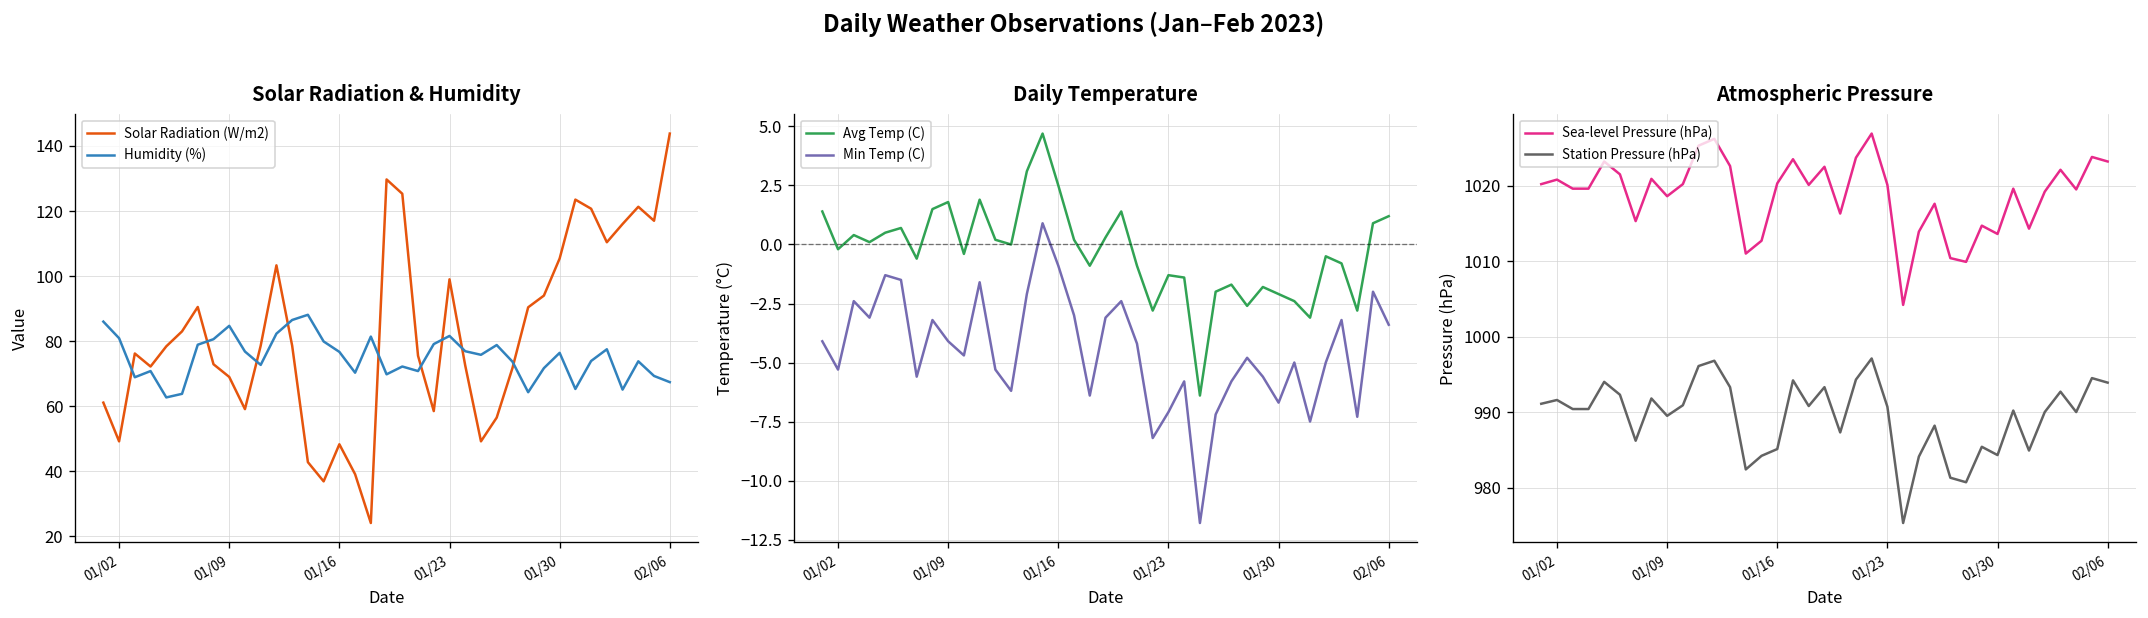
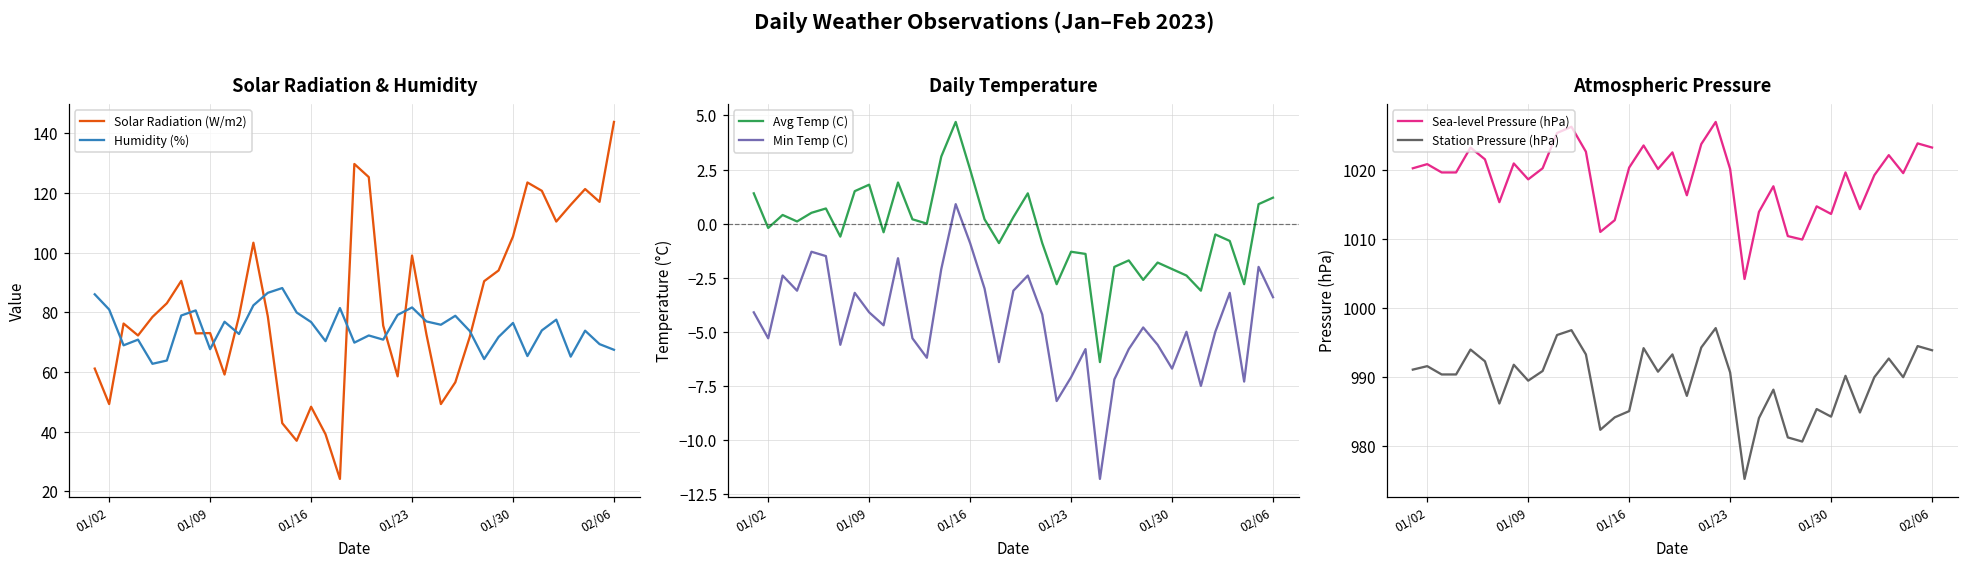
  {
    "Solar Radiation & Humidity": {
      "Solar Radiation (W/m2)": {
        "01/02": 49,
-       "01/09": 69,
+       "01/09": 73,
        "01/16": 48,
        "01/23": 99,
        "01/30": 105,
        "02/06": 144
      },
      "Humidity (%)": {
        "01/02": 81,
-       "01/09": 85,
+       "01/09": 68,
        "01/16": 77,
        "01/23": 82,
        "01/30": 76,
        "02/06": 67
      }
    },
    "Daily Temperature": {
      "Avg Temp (C)": {
        "01/02": -0.2,
        "01/09": 1.8,
        "01/16": 2.5,
        "01/23": -1.3,
        "01/30": -2.1,
        "02/06": 1.2
      },
      "Min Temp (C)": {
        "01/02": -5.3,
        "01/09": -4.1,
        "01/16": -0.9,
        "01/23": -7.1,
        "01/30": -6.7,
        "02/06": -3.4
      }
    },
    "Atmospheric Pressure": {
      "Sea-level Pressure (hPa)": {
        "01/02": 1021,
        "01/09": 1019,
        "01/16": 1020,
        "01/23": 1020,
        "01/30": 1014,
        "02/06": 1023
      },
      "Station Pressure (hPa)": {
        "01/02": 992,
        "01/09": 990,
        "01/16": 985,
        "01/23": 991,
        "01/30": 984,
        "02/06": 994
      }
    }
  }
